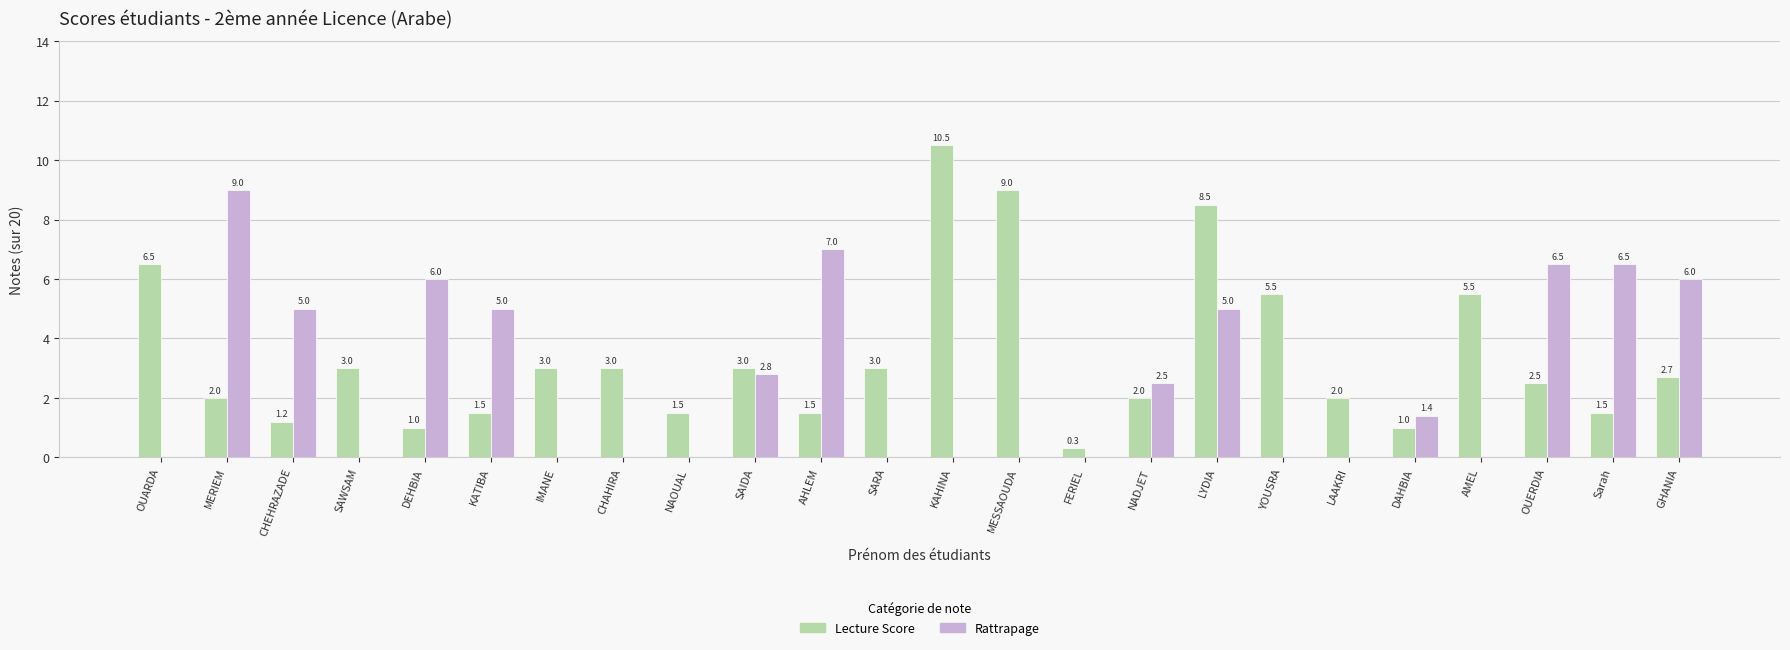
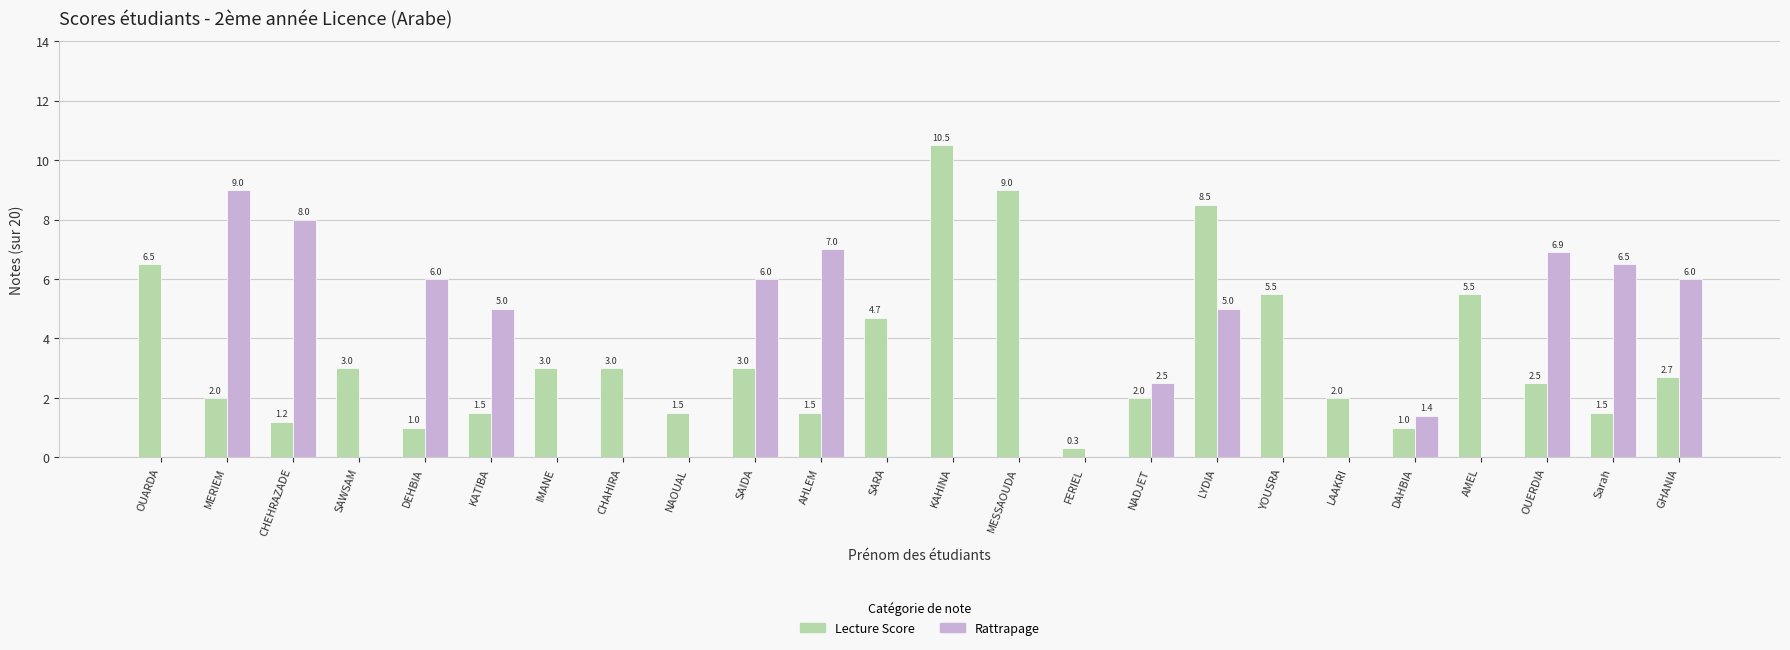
  {
    "Lecture Score": {
      "OUARDA": 6.5,
      "MERIEM": 2.0,
      "CHEHRAZADE": 1.2,
      "SAWSAM": 3.0,
      "DEHBIA": 1.0,
      "KATIBA": 1.5,
      "IMANE": 3.0,
      "CHAHIRA": 3.0,
      "NAOUAL": 1.5,
      "SAIDA": 3.0,
      "AHLEM": 1.5,
-     "SARA": 3.0,
+     "SARA": 4.7,
      "KAHINA": 10.5,
      "MESSAOUDA": 9.0,
      "FERIEL": 0.3,
      "NADJET": 2.0,
      "LYDIA": 8.5,
      "YOUSRA": 5.5,
      "LAAKRI": 2.0,
      "DAHBIA": 1.0,
      "AMEL": 5.5,
      "OUERDIA": 2.5,
      "Sarah": 1.5,
      "GHANIA": 2.7
    },
    "Rattrapage": {
      "MERIEM": 9.0,
-     "CHEHRAZADE": 5.0,
+     "CHEHRAZADE": 8.0,
      "DEHBIA": 6.0,
      "KATIBA": 5.0,
-     "SAIDA": 2.8,
+     "SAIDA": 6.0,
      "AHLEM": 7.0,
      "NADJET": 2.5,
      "LYDIA": 5.0,
      "DAHBIA": 1.4,
-     "OUERDIA": 6.5,
+     "OUERDIA": 6.9,
      "Sarah": 6.5,
      "GHANIA": 6.0
    }
  }
